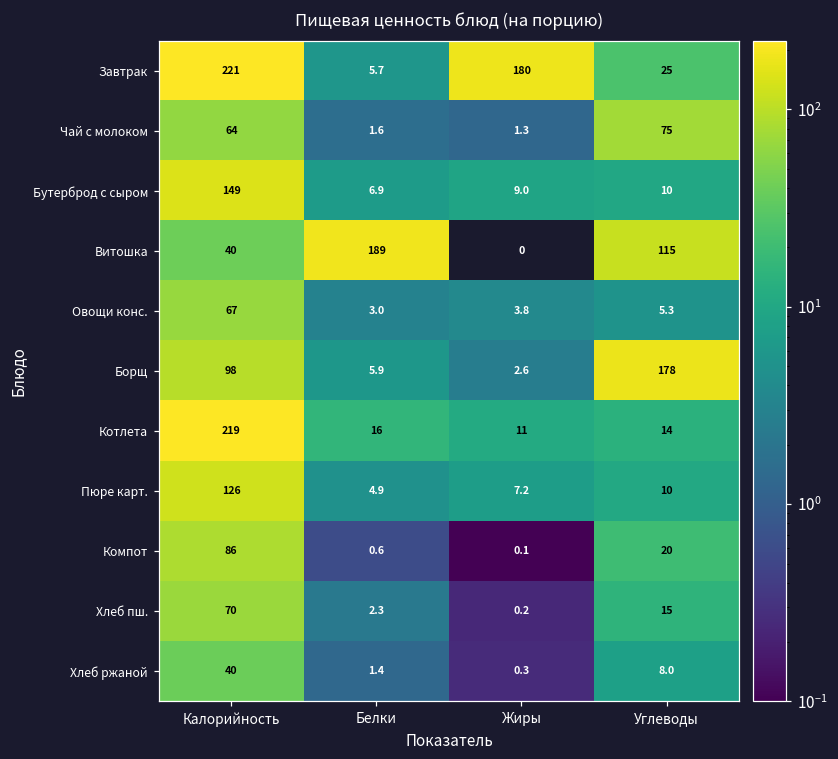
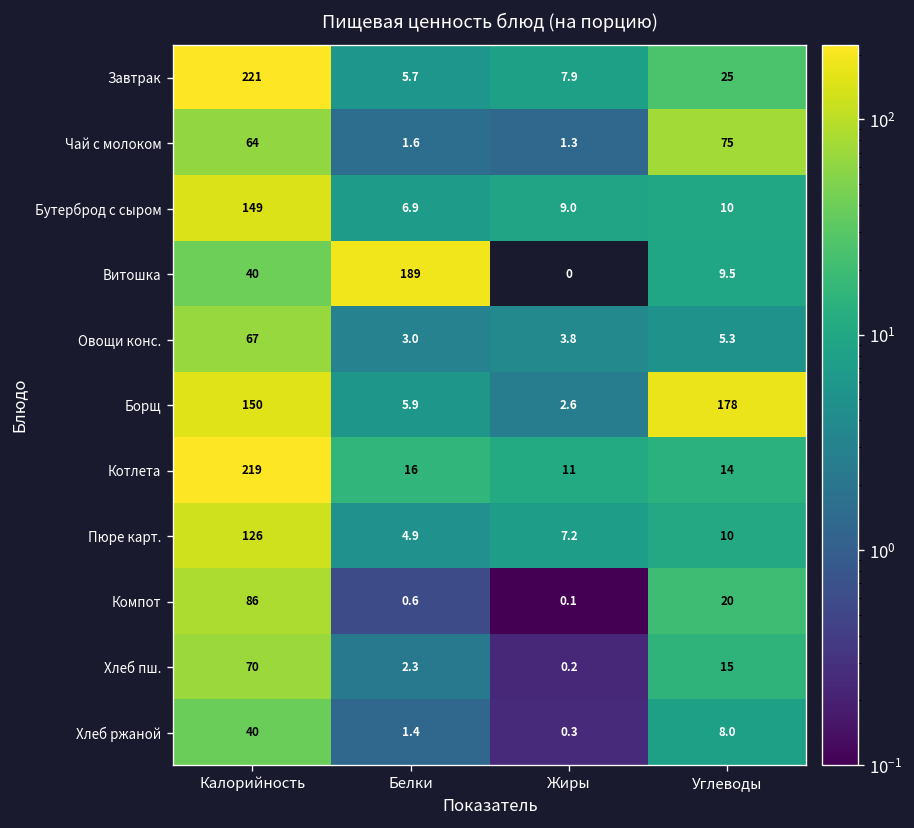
  {
    "Завтрак": {
      "Калорийность": 221,
      "Белки": 5.7,
-     "Жиры": 180,
+     "Жиры": 7.9,
      "Углеводы": 25
    },
    "Чай с молоком": {
      "Калорийность": 64,
      "Белки": 1.6,
      "Жиры": 1.3,
      "Углеводы": 75
    },
    "Бутерброд с сыром": {
      "Калорийность": 149,
      "Белки": 6.9,
      "Жиры": 9.0,
      "Углеводы": 10
    },
    "Витошка": {
      "Калорийность": 40,
      "Белки": 189,
      "Жиры": 0,
-     "Углеводы": 115
+     "Углеводы": 9.5
    },
    "Овощи конс.": {
      "Калорийность": 67,
      "Белки": 3.0,
      "Жиры": 3.8,
      "Углеводы": 5.3
    },
    "Борщ": {
-     "Калорийность": 98,
+     "Калорийность": 150,
      "Белки": 5.9,
      "Жиры": 2.6,
      "Углеводы": 178
    },
    "Котлета": {
      "Калорийность": 219,
      "Белки": 16,
      "Жиры": 11,
      "Углеводы": 14
    },
    "Пюре карт.": {
      "Калорийность": 126,
      "Белки": 4.9,
      "Жиры": 7.2,
      "Углеводы": 10
    },
    "Компот": {
      "Калорийность": 86,
      "Белки": 0.6,
      "Жиры": 0.1,
      "Углеводы": 20
    },
    "Хлеб пш.": {
      "Калорийность": 70,
      "Белки": 2.3,
      "Жиры": 0.2,
      "Углеводы": 15
    },
    "Хлеб ржаной": {
      "Калорийность": 40,
      "Белки": 1.4,
      "Жиры": 0.3,
      "Углеводы": 8.0
    }
  }
